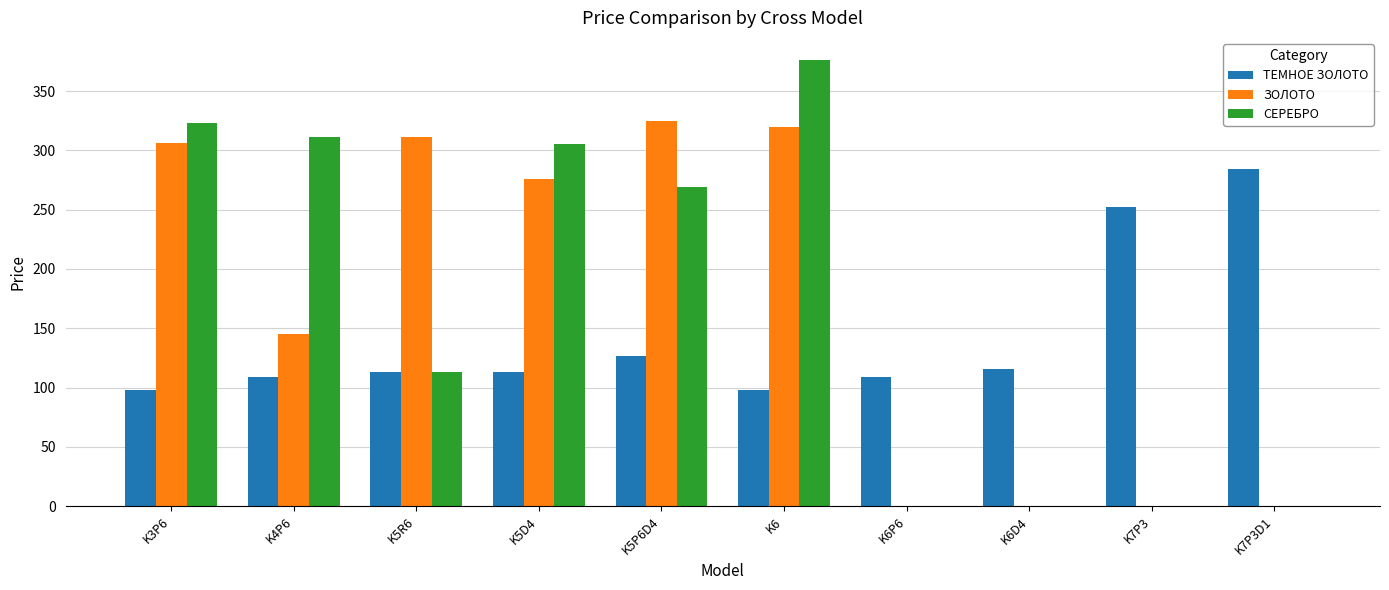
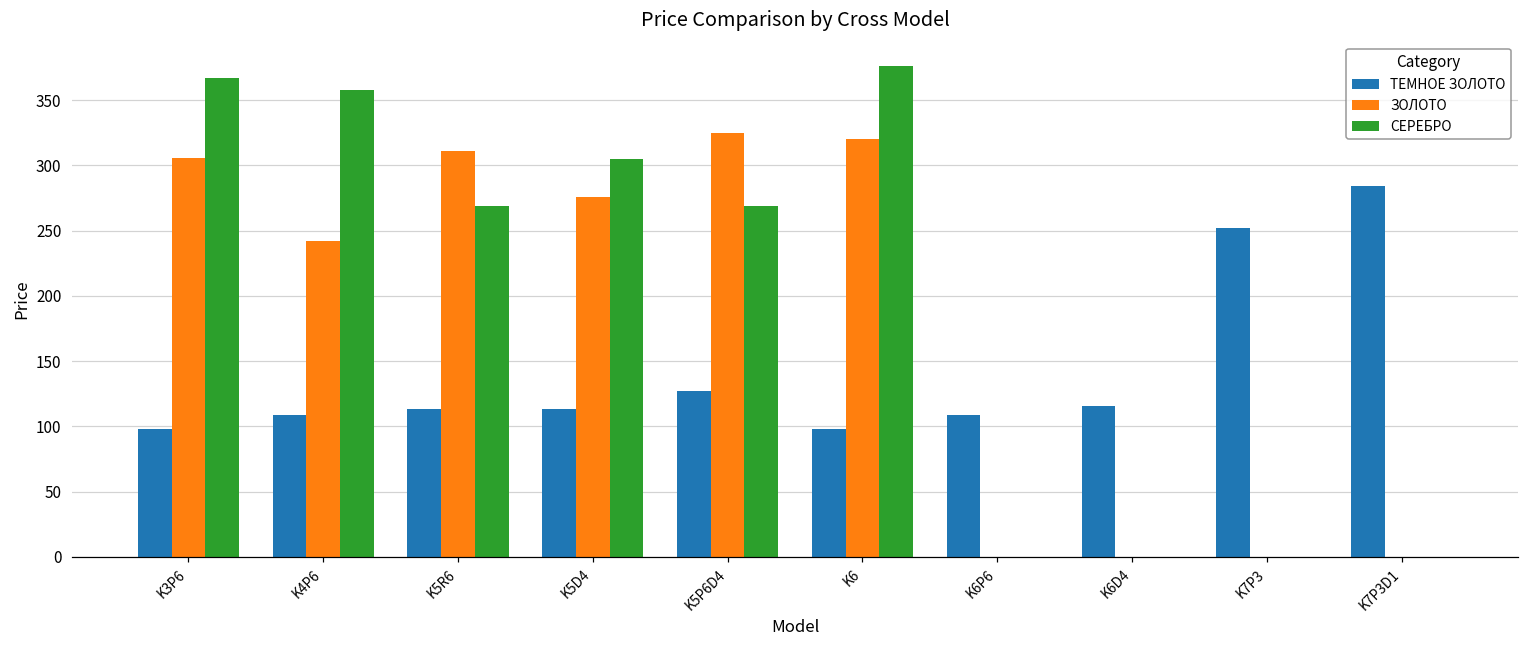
  {
    "ТЕМНОЕ ЗОЛОТО": {
      "K3P6": 98,
      "K4P6": 109,
      "K5R6": 113,
      "K5D4": 113,
      "K5P6D4": 127,
      "K6": 98,
      "K6P6": 109,
      "K6D4": 116,
      "K7P3": 252,
      "K7P3D1": 284
    },
    "ЗОЛОТО": {
      "K3P6": 306,
-     "K4P6": 145,
+     "K4P6": 242,
      "K5R6": 311,
      "K5D4": 276,
      "K5P6D4": 325,
      "K6": 320,
      "K6P6": 0,
      "K6D4": 0,
      "K7P3": 0,
      "K7P3D1": 0
    },
    "СЕРЕБРО": {
-     "K3P6": 323,
-     "K4P6": 311,
-     "K5R6": 113,
+     "K3P6": 367,
+     "K4P6": 358,
+     "K5R6": 269,
      "K5D4": 305,
      "K5P6D4": 269,
      "K6": 376,
      "K6P6": 0,
      "K6D4": 0,
      "K7P3": 0,
      "K7P3D1": 0
    }
  }
